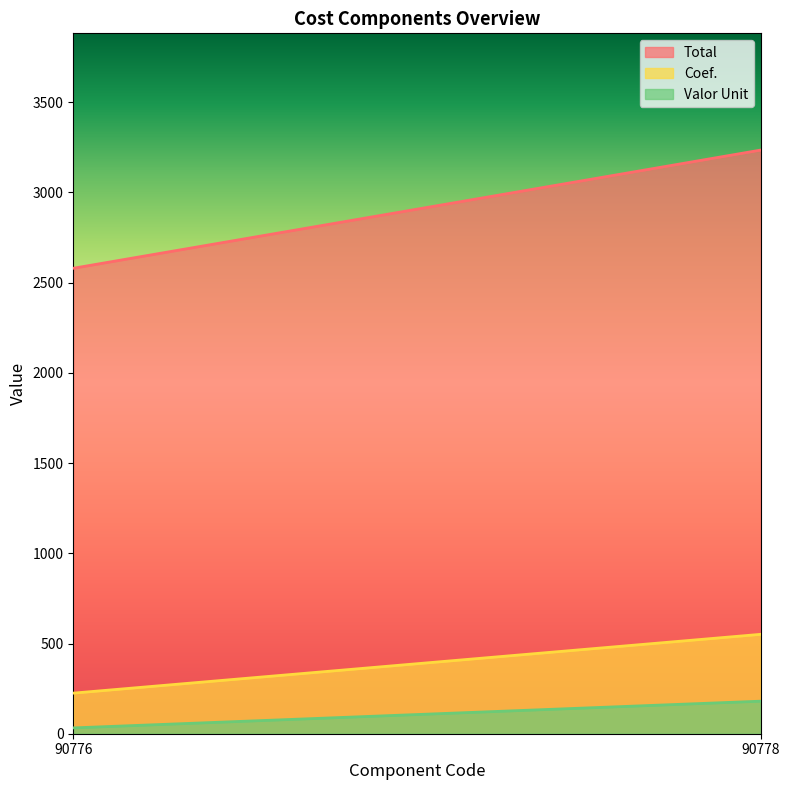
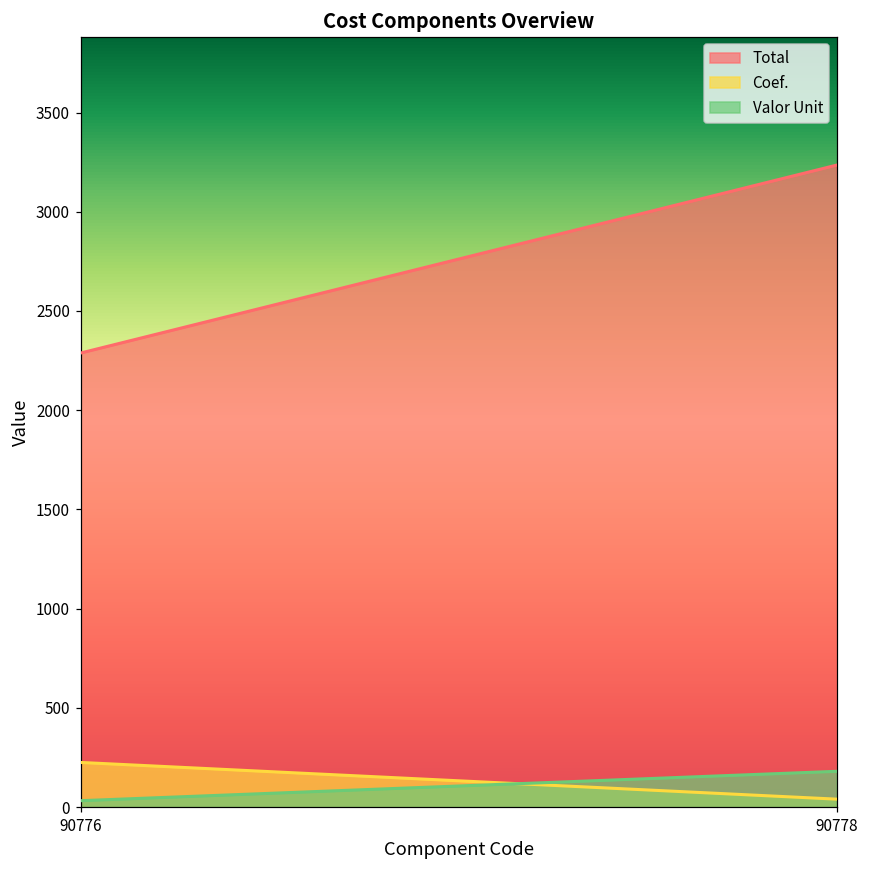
  {
    "Total": {
-     "90776": 2580,
+     "90776": 2290,
      "90778": 3240
    },
    "Coef.": {
      "90776": 230,
-     "90778": 550
+     "90778": 40
    },
    "Valor Unit": {
      "90776": 30,
      "90778": 180
    }
  }
